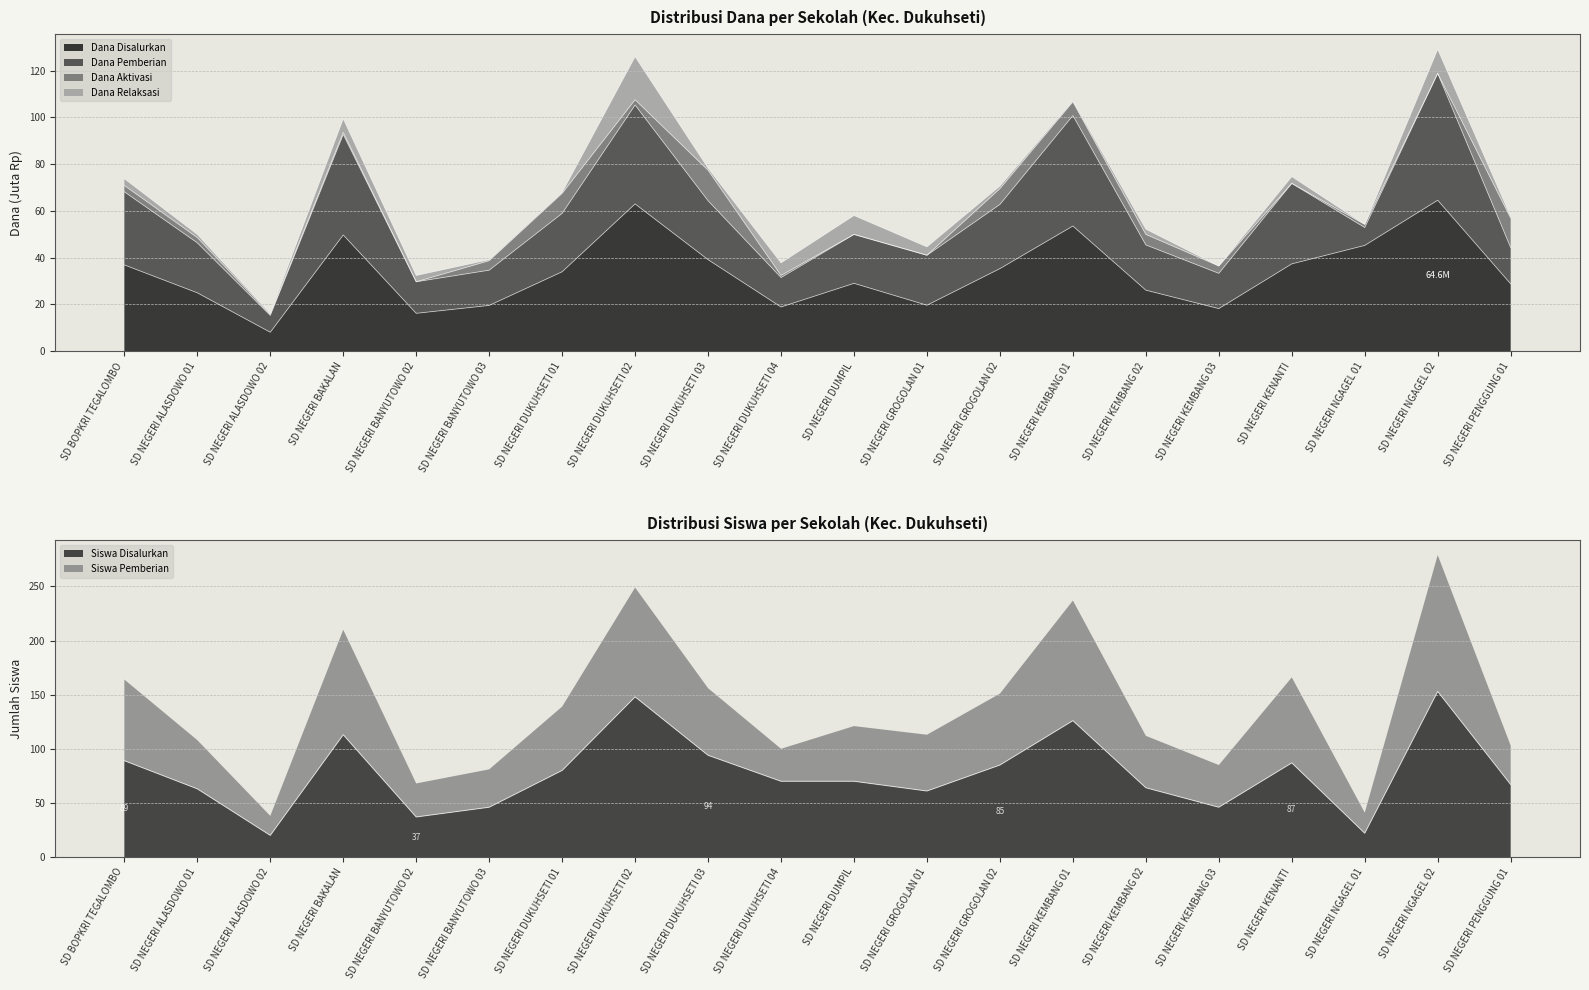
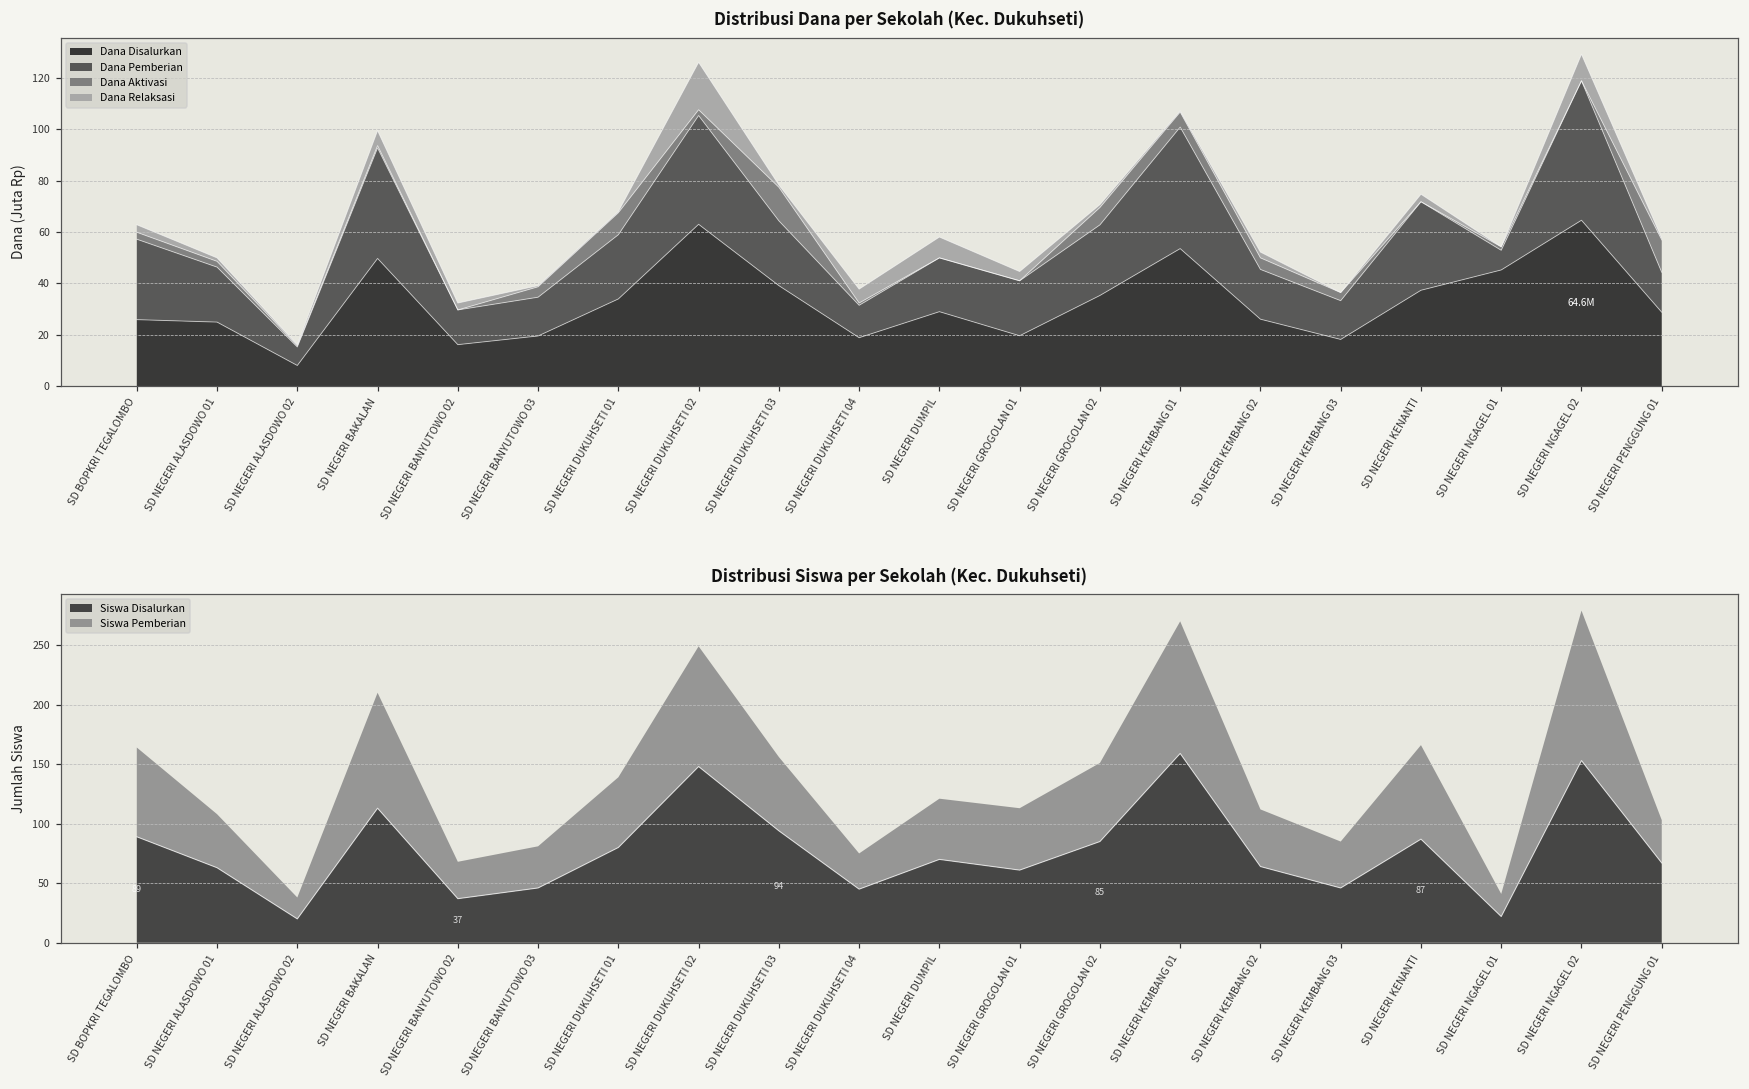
  {
    "Distribusi Dana per Sekolah (Kec. Dukuhseti)": {
      "Dana Disalurkan": {
-       "SD BOPKRI TEGALOMBO": 37,
+       "SD BOPKRI TEGALOMBO": 26,
        "SD NEGERI ALASDOWO 01": 25,
        "SD NEGERI ALASDOWO 02": 8,
        "SD NEGERI BAKALAN": 50,
        "SD NEGERI BANYUTOWO 02": 16,
        "SD NEGERI BANYUTOWO 03": 20,
        "SD NEGERI DUKUHSETI 01": 34,
        "SD NEGERI DUKUHSETI 02": 63,
        "SD NEGERI DUKUHSETI 03": 39,
        "SD NEGERI DUKUHSETI 04": 19,
        "SD NEGERI DUMPIL": 29,
        "SD NEGERI GROGOLAN 01": 20,
        "SD NEGERI GROGOLAN 02": 35,
        "SD NEGERI KEMBANG 01": 54,
        "SD NEGERI KEMBANG 02": 26,
        "SD NEGERI KEMBANG 03": 18,
        "SD NEGERI KENANTI": 37,
        "SD NEGERI NGAGEL 01": 45,
        "SD NEGERI NGAGEL 02": 65,
        "SD NEGERI PENGGUNG 01": 29
      },
      "Dana Pemberian": {
        "SD BOPKRI TEGALOMBO": 31,
        "SD NEGERI ALASDOWO 01": 21,
        "SD NEGERI BANYUTOWO 03": 15,
        "SD NEGERI DUKUHSETI 01": 25,
        "SD NEGERI DUKUHSETI 02": 42,
        "SD NEGERI DUKUHSETI 03": 25,
        "SD NEGERI GROGOLAN 02": 27,
        "SD NEGERI KEMBANG 01": 47,
        "SD NEGERI KEMBANG 02": 19,
        "SD NEGERI KEMBANG 03": 15,
        "SD NEGERI NGAGEL 01": 8,
        "SD NEGERI PENGGUNG 01": 16
      },
      "Dana Aktivasi": {
        "SD BOPKRI TEGALOMBO": 3,
        "SD NEGERI ALASDOWO 01": 2,
        "SD NEGERI DUKUHSETI 02": 2,
        "SD NEGERI GROGOLAN 02": 7,
        "SD NEGERI KEMBANG 02": 5
      },
      "Dana Relaksasi": {
        "SD BOPKRI TEGALOMBO": 3,
        "SD NEGERI ALASDOWO 01": 1,
        "SD NEGERI BAKALAN": 6,
        "SD NEGERI BANYUTOWO 02": 3,
        "SD NEGERI DUKUHSETI 02": 18,
        "SD NEGERI DUKUHSETI 04": 5,
        "SD NEGERI DUMPIL": 8,
        "SD NEGERI GROGOLAN 01": 4,
        "SD NEGERI GROGOLAN 02": 1,
        "SD NEGERI KEMBANG 02": 2,
        "SD NEGERI KENANTI": 3,
        "SD NEGERI NGAGEL 02": 10
      }
    },
    "Distribusi Siswa per Sekolah (Kec. Dukuhseti)": {
      "Siswa Disalurkan": {
        "SD BOPKRI TEGALOMBO": 89,
        "SD NEGERI ALASDOWO 01": 63,
        "SD NEGERI ALASDOWO 02": 20,
        "SD NEGERI BAKALAN": 113,
        "SD NEGERI BANYUTOWO 03": 46,
        "SD NEGERI DUKUHSETI 01": 80,
        "SD NEGERI DUKUHSETI 02": 148,
        "SD NEGERI DUKUHSETI 03": 94,
-       "SD NEGERI DUKUHSETI 04": 70,
+       "SD NEGERI DUKUHSETI 04": 45,
        "SD NEGERI DUMPIL": 70,
        "SD NEGERI GROGOLAN 01": 61,
        "SD NEGERI GROGOLAN 02": 85,
-       "SD NEGERI KEMBANG 01": 126,
+       "SD NEGERI KEMBANG 01": 159,
        "SD NEGERI KEMBANG 02": 64,
        "SD NEGERI KEMBANG 03": 46,
        "SD NEGERI KENANTI": 87,
        "SD NEGERI NGAGEL 01": 22,
        "SD NEGERI NGAGEL 02": 153,
        "SD NEGERI PENGGUNG 01": 67
      },
      "Siswa Pemberian": {
        "SD BOPKRI TEGALOMBO": 75,
        "SD NEGERI ALASDOWO 01": 45,
        "SD NEGERI ALASDOWO 02": 18,
        "SD NEGERI BAKALAN": 97,
        "SD NEGERI BANYUTOWO 02": 31,
        "SD NEGERI BANYUTOWO 03": 35,
        "SD NEGERI DUKUHSETI 01": 59,
        "SD NEGERI DUKUHSETI 02": 101,
        "SD NEGERI DUKUHSETI 03": 62,
        "SD NEGERI DUKUHSETI 04": 30,
        "SD NEGERI DUMPIL": 51,
        "SD NEGERI GROGOLAN 01": 52,
        "SD NEGERI GROGOLAN 02": 66,
        "SD NEGERI KEMBANG 01": 111,
        "SD NEGERI KEMBANG 02": 48,
        "SD NEGERI KEMBANG 03": 39,
        "SD NEGERI KENANTI": 79,
        "SD NEGERI NGAGEL 01": 19,
        "SD NEGERI NGAGEL 02": 126,
        "SD NEGERI PENGGUNG 01": 36
      }
    }
  }
